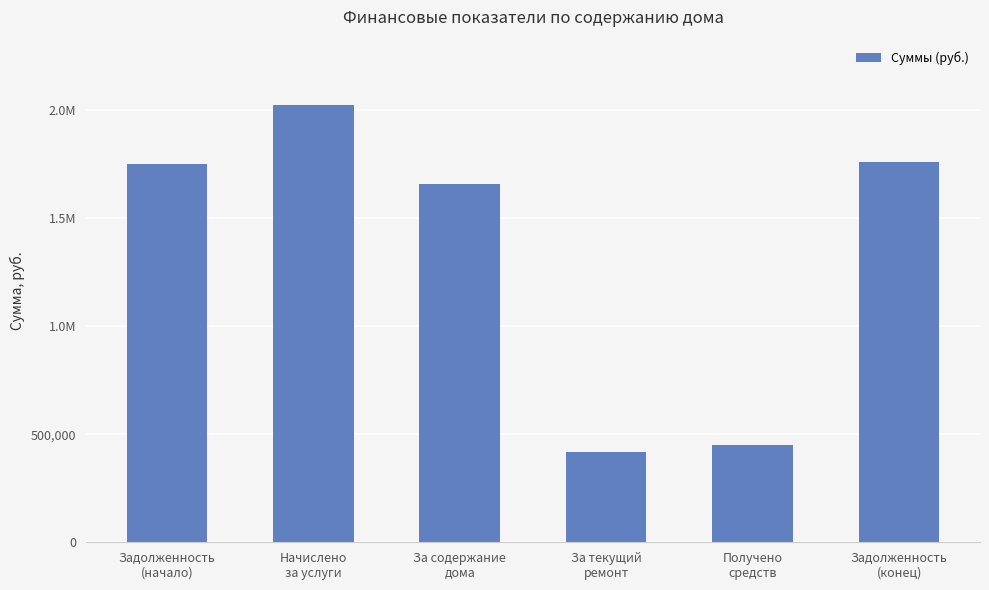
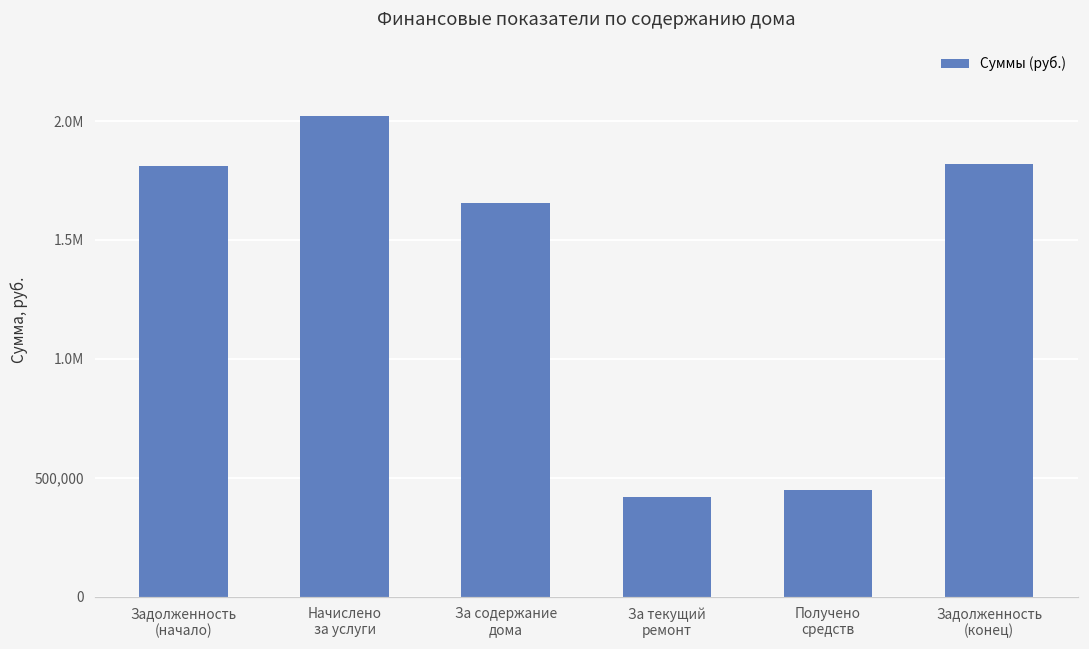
  {
-   "Задолженность (начало)": "1,750,000",
+   "Задолженность (начало)": "1,810,000",
    "Начислено за услуги": "2,020,000",
    "За содержание дома": "1,660,000",
    "За текущий ремонт": "420,000",
    "Получено средств": "450,000",
-   "Задолженность (конец)": "1,760,000"
+   "Задолженность (конец)": "1,820,000"
  }
